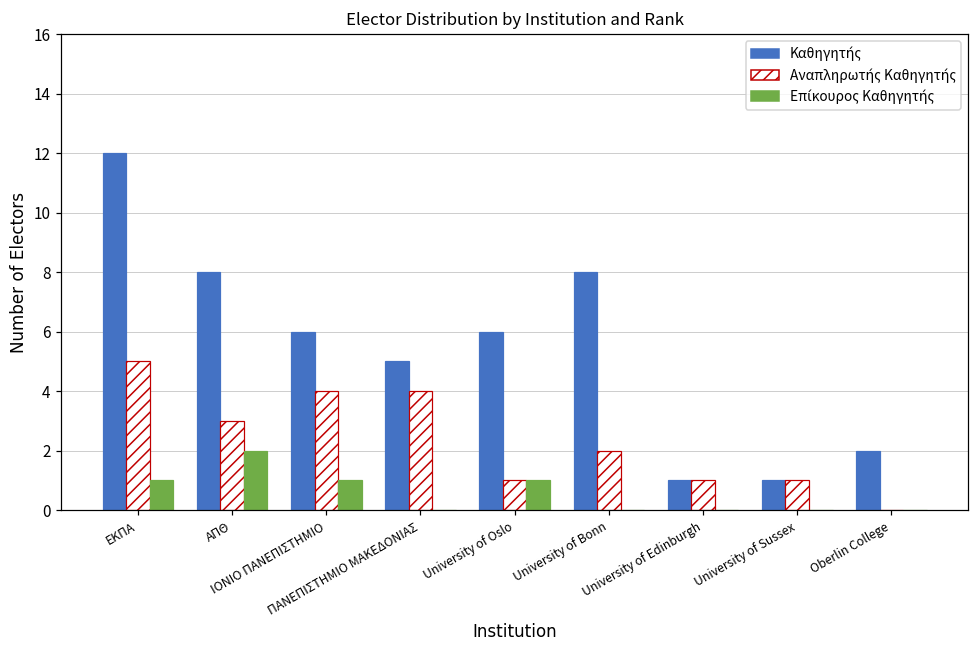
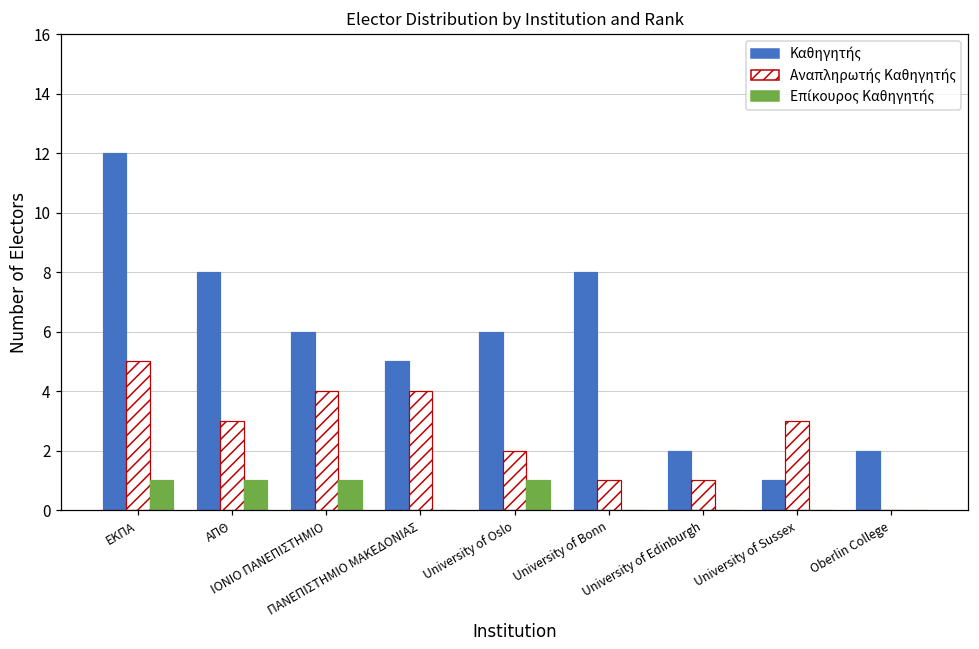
  {
    "Καθηγητής": {
      "ΕΚΠΑ": 12,
      "ΑΠΘ": 8,
      "ΙΟΝΙΟ ΠΑΝΕΠΙΣΤΗΜΙΟ": 6,
      "ΠΑΝΕΠΙΣΤΗΜΙΟ ΜΑΚΕΔΟΝΙΑΣ": 5,
      "University of Oslo": 6,
      "University of Bonn": 8,
-     "University of Edinburgh": 1,
+     "University of Edinburgh": 2,
      "University of Sussex": 1,
      "Oberlin College": 2
    },
    "Αναπληρωτής Καθηγητής": {
      "ΕΚΠΑ": 5,
      "ΑΠΘ": 3,
      "ΙΟΝΙΟ ΠΑΝΕΠΙΣΤΗΜΙΟ": 4,
      "ΠΑΝΕΠΙΣΤΗΜΙΟ ΜΑΚΕΔΟΝΙΑΣ": 4,
-     "University of Oslo": 1,
-     "University of Bonn": 2,
+     "University of Oslo": 2,
+     "University of Bonn": 1,
      "University of Edinburgh": 1,
-     "University of Sussex": 1,
+     "University of Sussex": 3,
      "Oberlin College": 0
    },
    "Επίκουρος Καθηγητής": {
      "ΕΚΠΑ": 1,
-     "ΑΠΘ": 2,
+     "ΑΠΘ": 1,
      "ΙΟΝΙΟ ΠΑΝΕΠΙΣΤΗΜΙΟ": 1,
      "ΠΑΝΕΠΙΣΤΗΜΙΟ ΜΑΚΕΔΟΝΙΑΣ": 0,
      "University of Oslo": 1,
      "University of Bonn": 0,
      "University of Edinburgh": 0,
      "University of Sussex": 0,
      "Oberlin College": 0
    }
  }
